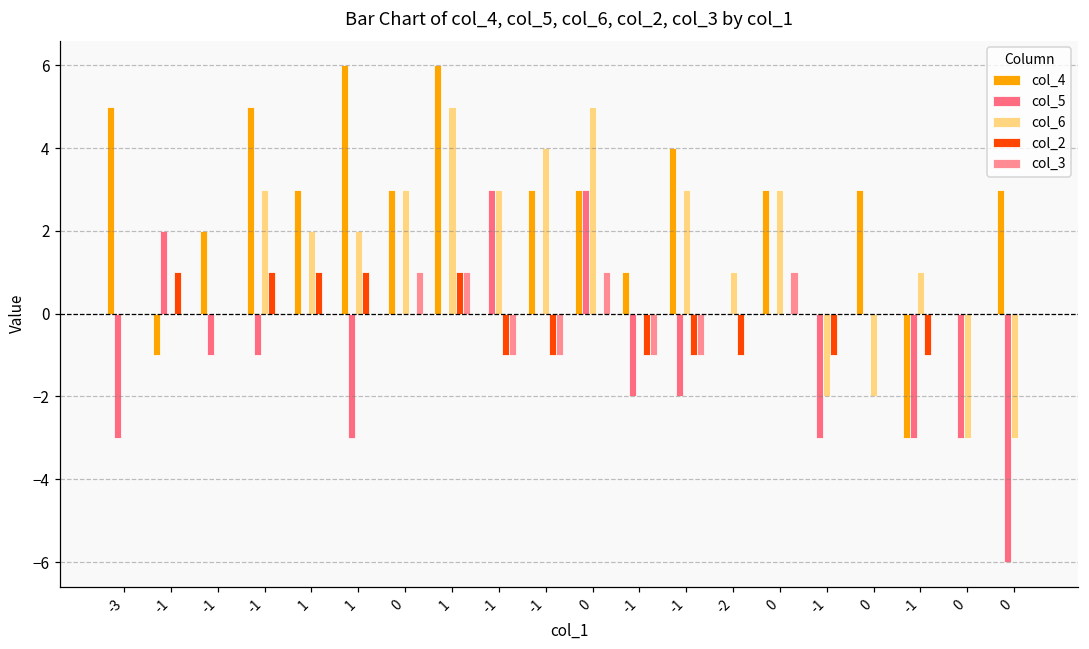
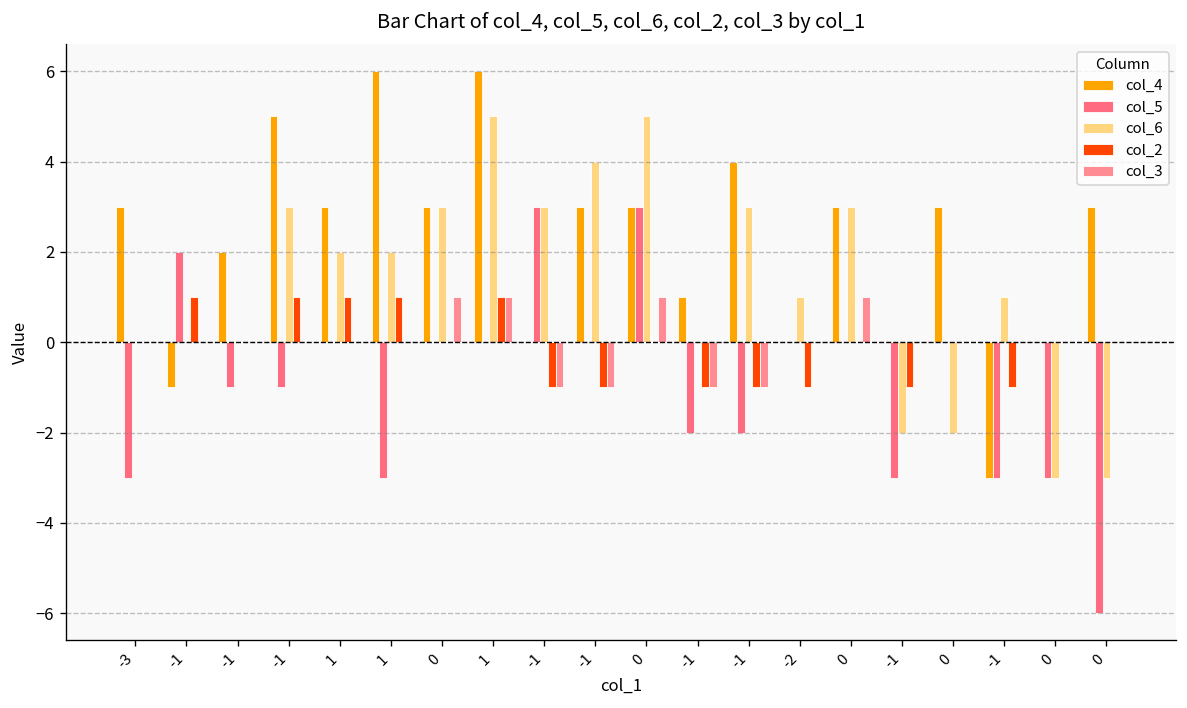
  {
    "col_4": {
-     "-3": 5,
+     "-3": 3,
      "-2": 0
    },
    "col_6": {
      "-3": 0,
      "-2": 1
    },
    "col_2": {
      "-3": 0,
      "-2": -1
    }
  }
